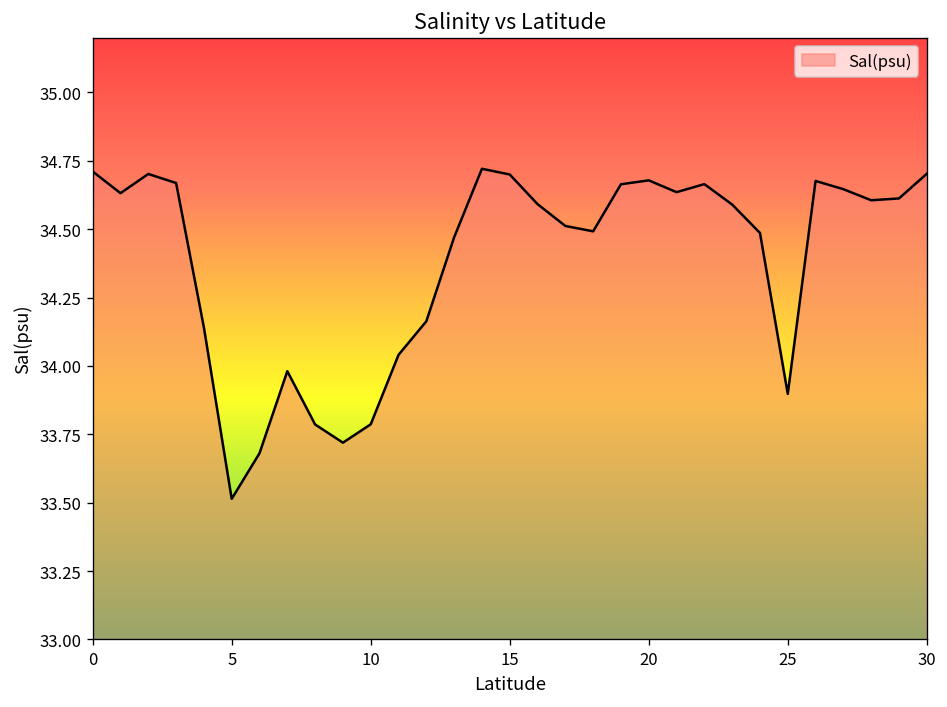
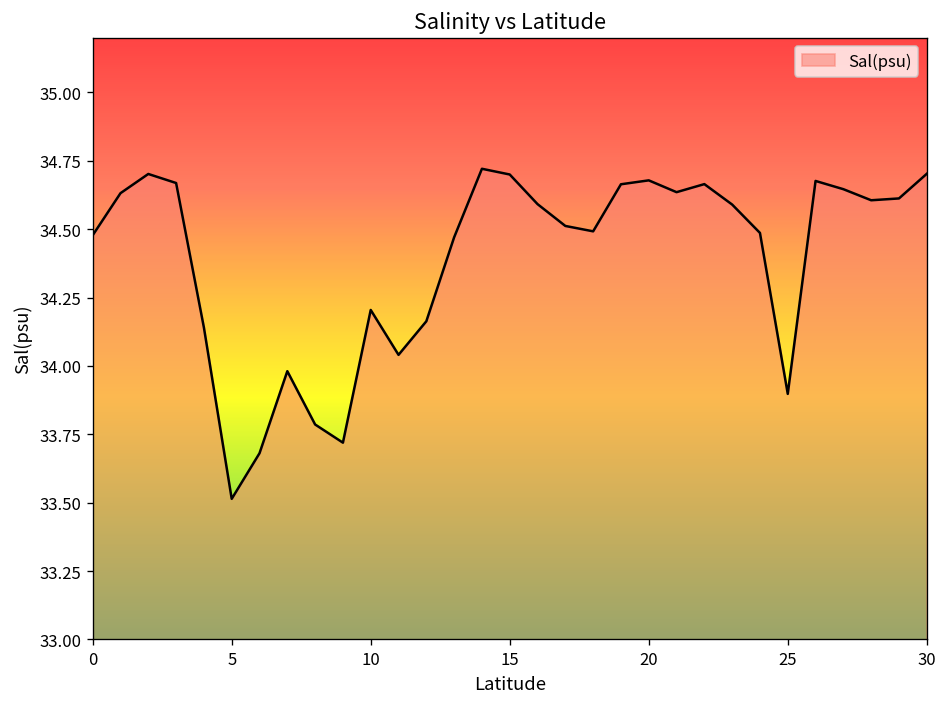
  {
-   "0": 34.71,
+   "0": 34.48,
    "5": 33.51,
-   "10": 33.79,
+   "10": 34.20,
    "15": 34.70,
    "20": 34.68,
    "25": 33.90,
    "30": 34.70
  }
